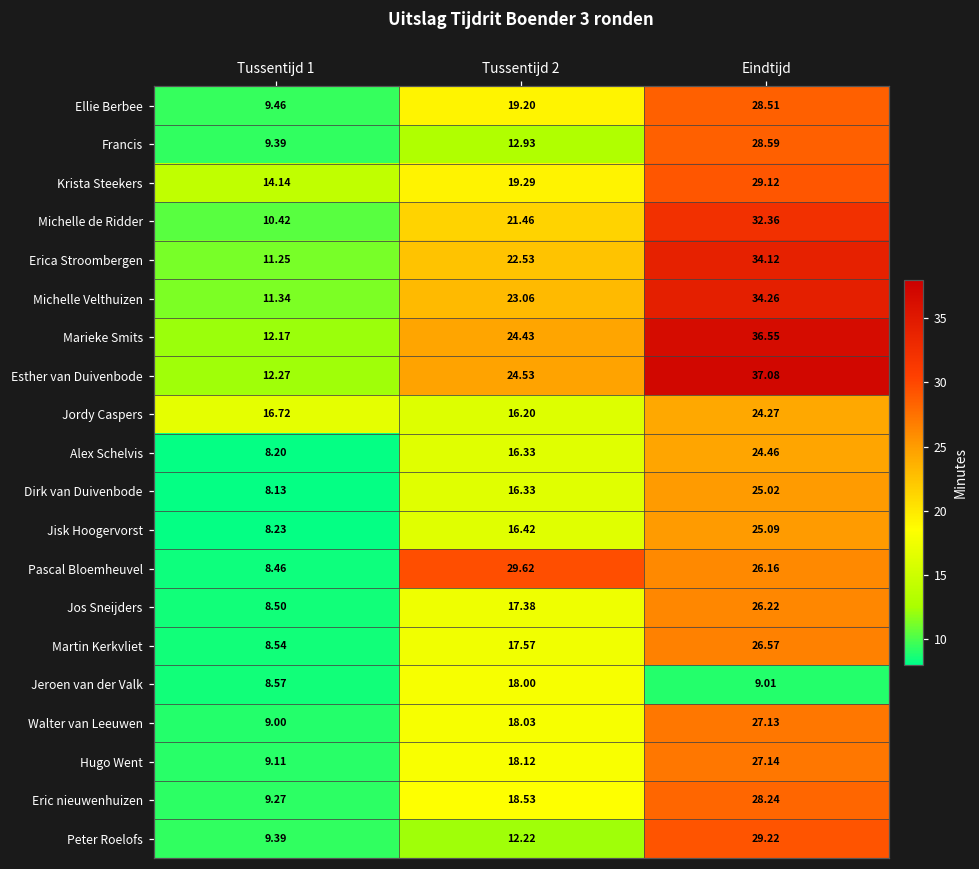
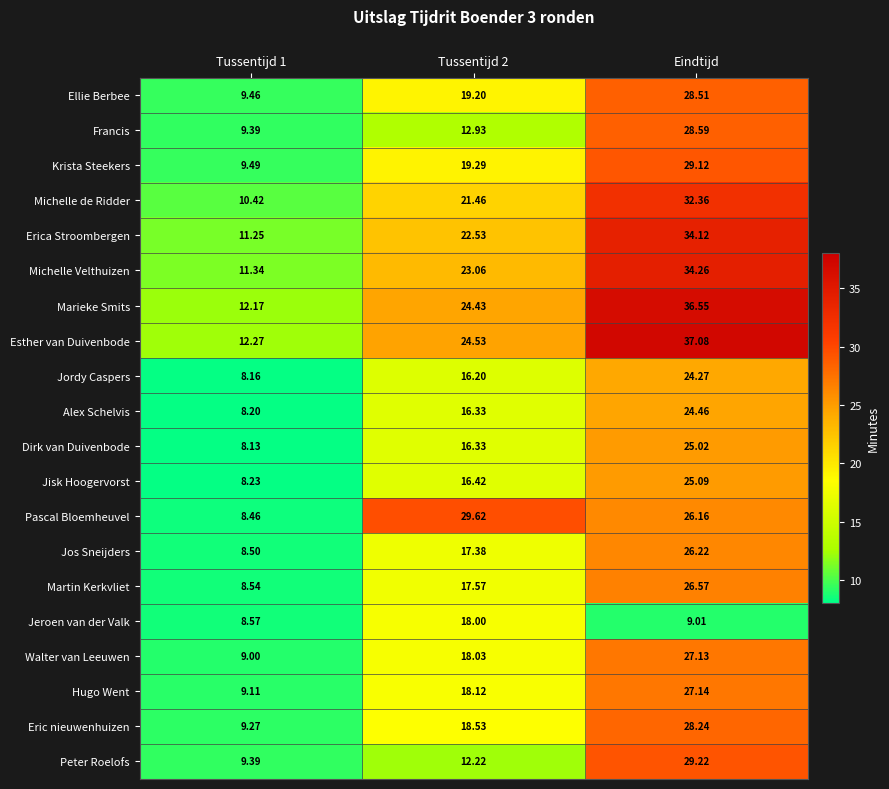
  {
    "Ellie Berbee": {
      "Tussentijd 1": 9.46,
      "Tussentijd 2": 19.20,
      "Eindtijd": 28.51
    },
    "Francis": {
      "Tussentijd 1": 9.39,
      "Tussentijd 2": 12.93,
      "Eindtijd": 28.59
    },
    "Krista Steekers": {
-     "Tussentijd 1": 14.14,
+     "Tussentijd 1": 9.49,
      "Tussentijd 2": 19.29,
      "Eindtijd": 29.12
    },
    "Michelle de Ridder": {
      "Tussentijd 1": 10.42,
      "Tussentijd 2": 21.46,
      "Eindtijd": 32.36
    },
    "Erica Stroombergen": {
      "Tussentijd 1": 11.25,
      "Tussentijd 2": 22.53,
      "Eindtijd": 34.12
    },
    "Michelle Velthuizen": {
      "Tussentijd 1": 11.34,
      "Tussentijd 2": 23.06,
      "Eindtijd": 34.26
    },
    "Marieke Smits": {
      "Tussentijd 1": 12.17,
      "Tussentijd 2": 24.43,
      "Eindtijd": 36.55
    },
    "Esther van Duivenbode": {
      "Tussentijd 1": 12.27,
      "Tussentijd 2": 24.53,
      "Eindtijd": 37.08
    },
    "Jordy Caspers": {
-     "Tussentijd 1": 16.72,
+     "Tussentijd 1": 8.16,
      "Tussentijd 2": 16.20,
      "Eindtijd": 24.27
    },
    "Alex Schelvis": {
      "Tussentijd 1": 8.20,
      "Tussentijd 2": 16.33,
      "Eindtijd": 24.46
    },
    "Dirk van Duivenbode": {
      "Tussentijd 1": 8.13,
      "Tussentijd 2": 16.33,
      "Eindtijd": 25.02
    },
    "Jisk Hoogervorst": {
      "Tussentijd 1": 8.23,
      "Tussentijd 2": 16.42,
      "Eindtijd": 25.09
    },
    "Pascal Bloemheuvel": {
      "Tussentijd 1": 8.46,
      "Tussentijd 2": 29.62,
      "Eindtijd": 26.16
    },
    "Jos Sneijders": {
      "Tussentijd 1": 8.50,
      "Tussentijd 2": 17.38,
      "Eindtijd": 26.22
    },
    "Martin Kerkvliet": {
      "Tussentijd 1": 8.54,
      "Tussentijd 2": 17.57,
      "Eindtijd": 26.57
    },
    "Jeroen van der Valk": {
      "Tussentijd 1": 8.57,
      "Tussentijd 2": 18.00,
      "Eindtijd": 9.01
    },
    "Walter van Leeuwen": {
      "Tussentijd 1": 9.00,
      "Tussentijd 2": 18.03,
      "Eindtijd": 27.13
    },
    "Hugo Went": {
      "Tussentijd 1": 9.11,
      "Tussentijd 2": 18.12,
      "Eindtijd": 27.14
    },
    "Eric nieuwenhuizen": {
      "Tussentijd 1": 9.27,
      "Tussentijd 2": 18.53,
      "Eindtijd": 28.24
    },
    "Peter Roelofs": {
      "Tussentijd 1": 9.39,
      "Tussentijd 2": 12.22,
      "Eindtijd": 29.22
    }
  }
